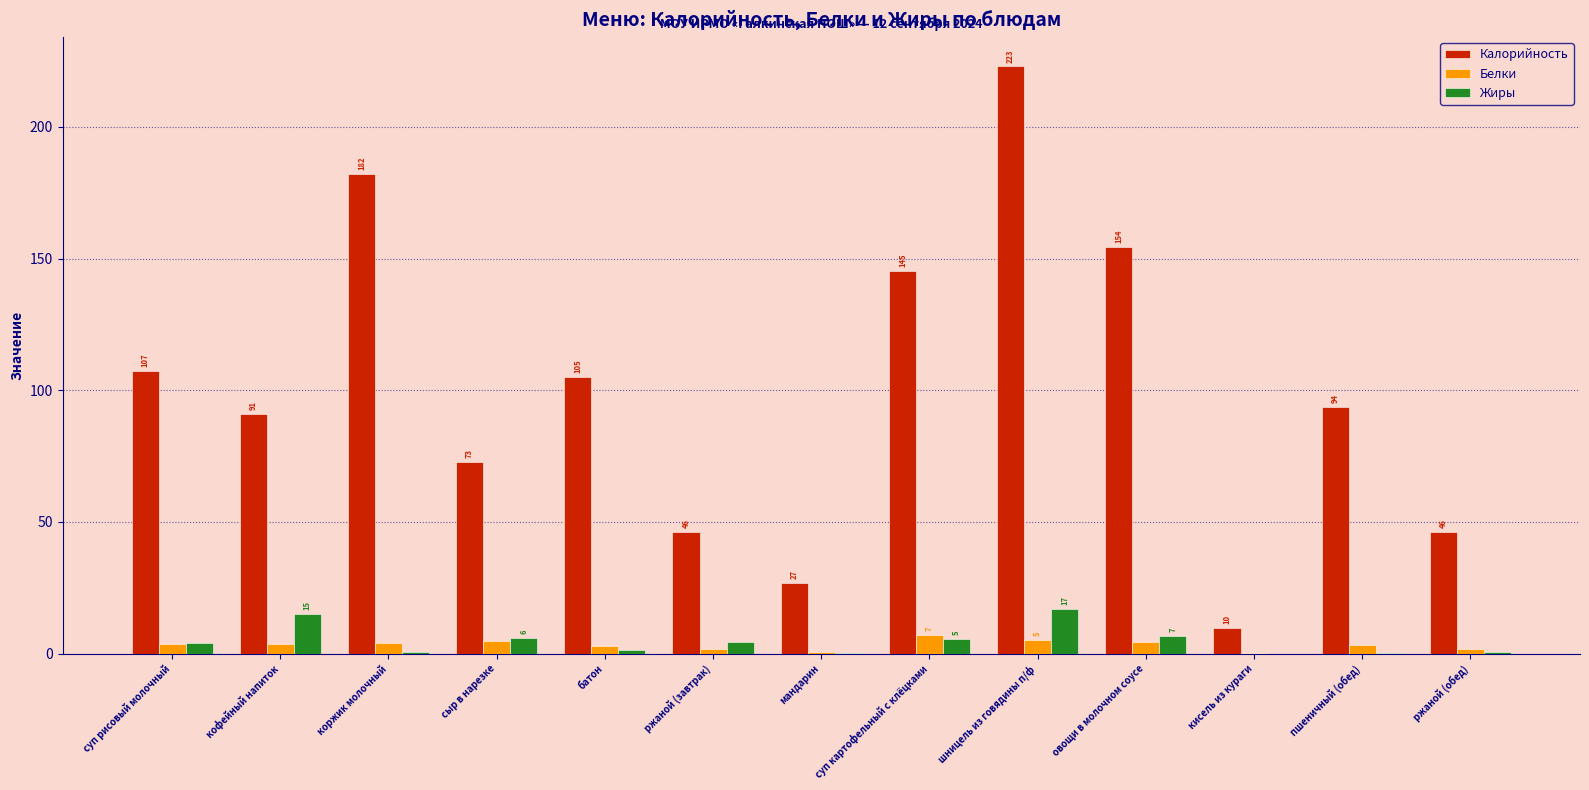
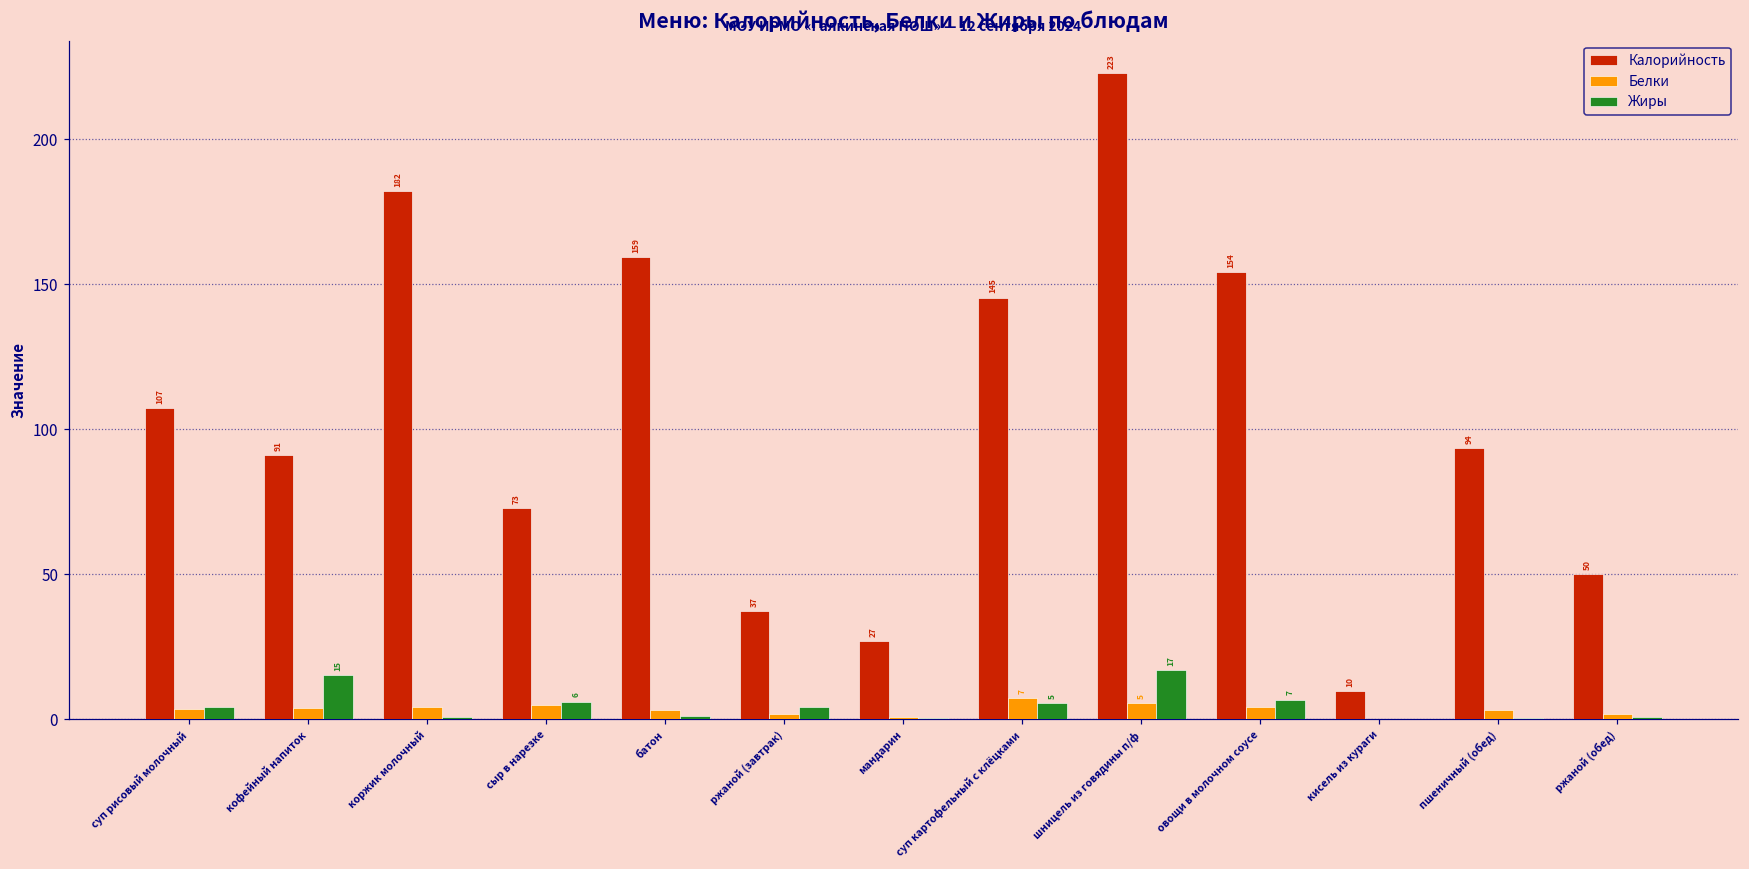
  {
    "Калорийность": {
      "суп рисовый молочный": 107,
      "кофейный напиток": 91,
      "коржик молочный": 182,
      "сыр в нарезке": 73,
-     "батон": 105,
-     "ржаной (завтрак)": 46,
+     "батон": 159,
+     "ржаной (завтрак)": 37,
      "мандарин": 27,
      "суп картофельный с клёцками": 145,
      "шницель из говядины п/ф": 223,
      "овощи в молочном соусе": 154,
      "кисель из кураги": 10,
      "пшеничный (обед)": 94,
-     "ржаной (обед)": 46
+     "ржаной (обед)": 50
    },
    "Белки": {
      "суп картофельный с клёцками": 7,
      "шницель из говядины п/ф": 5
    },
    "Жиры": {
      "кофейный напиток": 15,
      "сыр в нарезке": 6,
      "суп картофельный с клёцками": 5,
      "шницель из говядины п/ф": 17,
      "овощи в молочном соусе": 7
    }
  }
